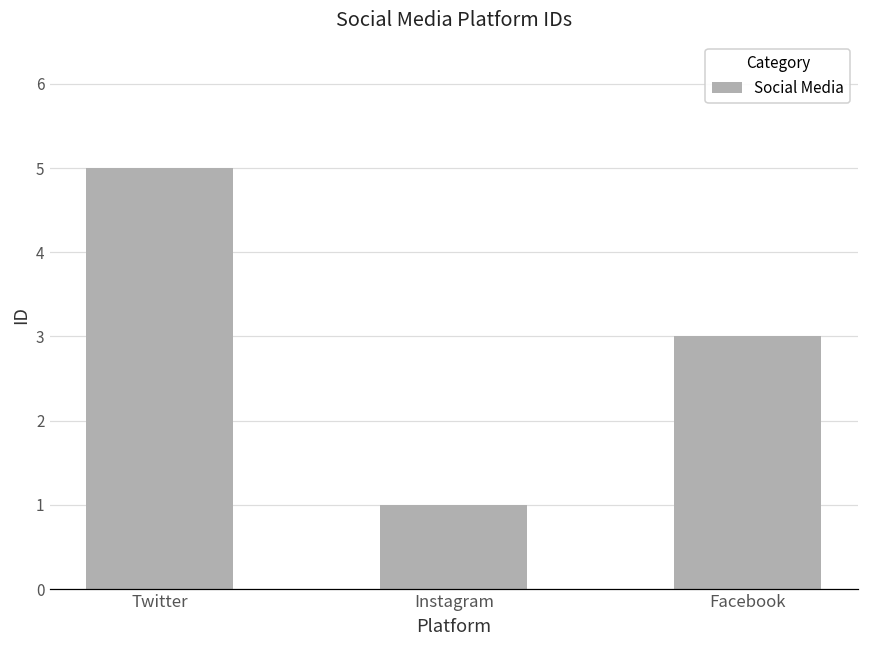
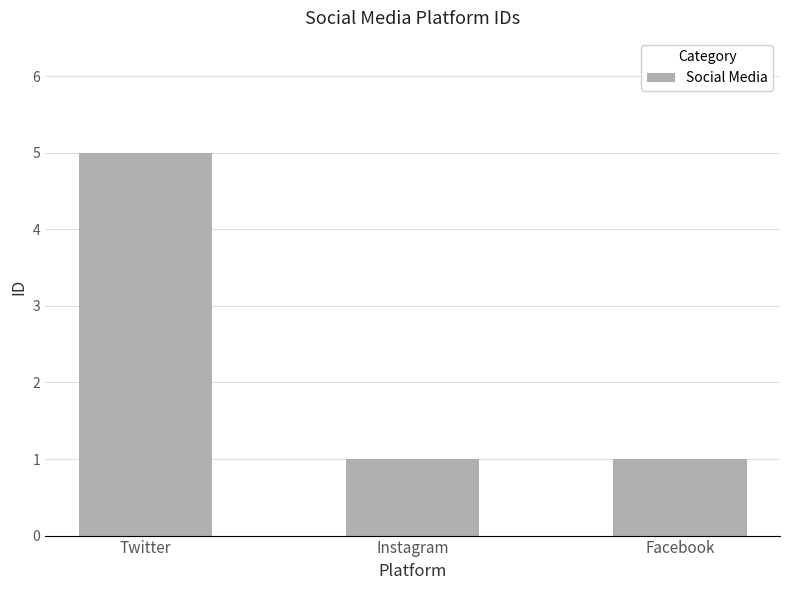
  {
    "Twitter": 5,
    "Instagram": 1,
-   "Facebook": 3
+   "Facebook": 1
  }
